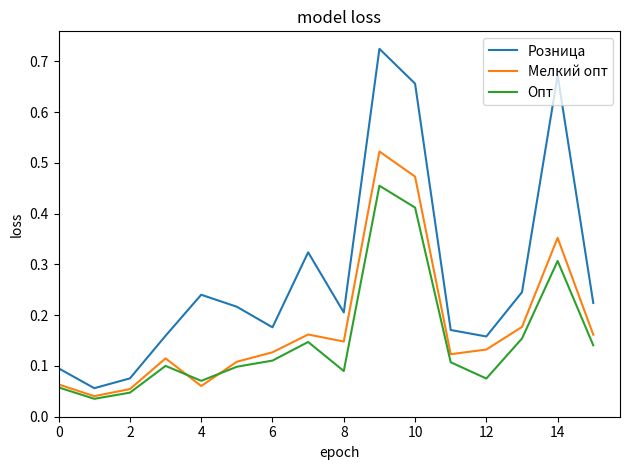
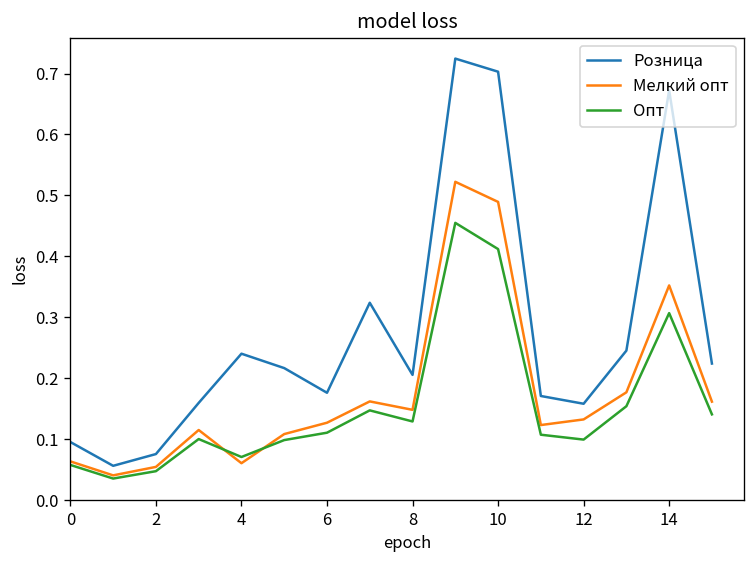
  {
    "Розница": {
      "0": 0.10,
      "2": 0.08,
      "4": 0.24,
      "6": 0.18,
      "8": 0.21,
-     "10": 0.66,
+     "10": 0.70,
      "12": 0.16
    },
    "Мелкий опт": {
      "0": 0.06,
      "2": 0.05,
      "4": 0.06,
      "6": 0.13,
      "8": 0.15,
-     "10": 0.47,
+     "10": 0.49,
      "12": 0.13,
      "14": 0.35
    },
    "Опт": {
      "0": 0.06,
      "2": 0.05,
      "4": 0.07,
      "6": 0.11,
-     "8": 0.09,
+     "8": 0.13,
      "10": 0.41,
-     "12": 0.08,
+     "12": 0.10,
      "14": 0.31
    }
  }
